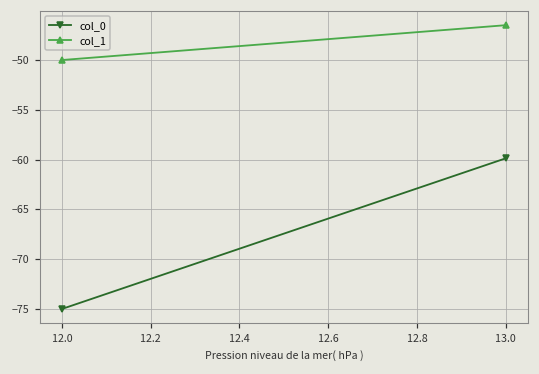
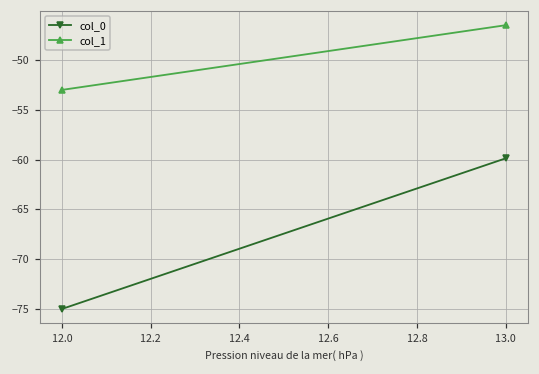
  {
    "col_0": {
      "12.0": -75,
      "13.0": -60
    },
    "col_1": {
-     "12.0": -50,
+     "12.0": -53,
      "13.0": -47
    }
  }
